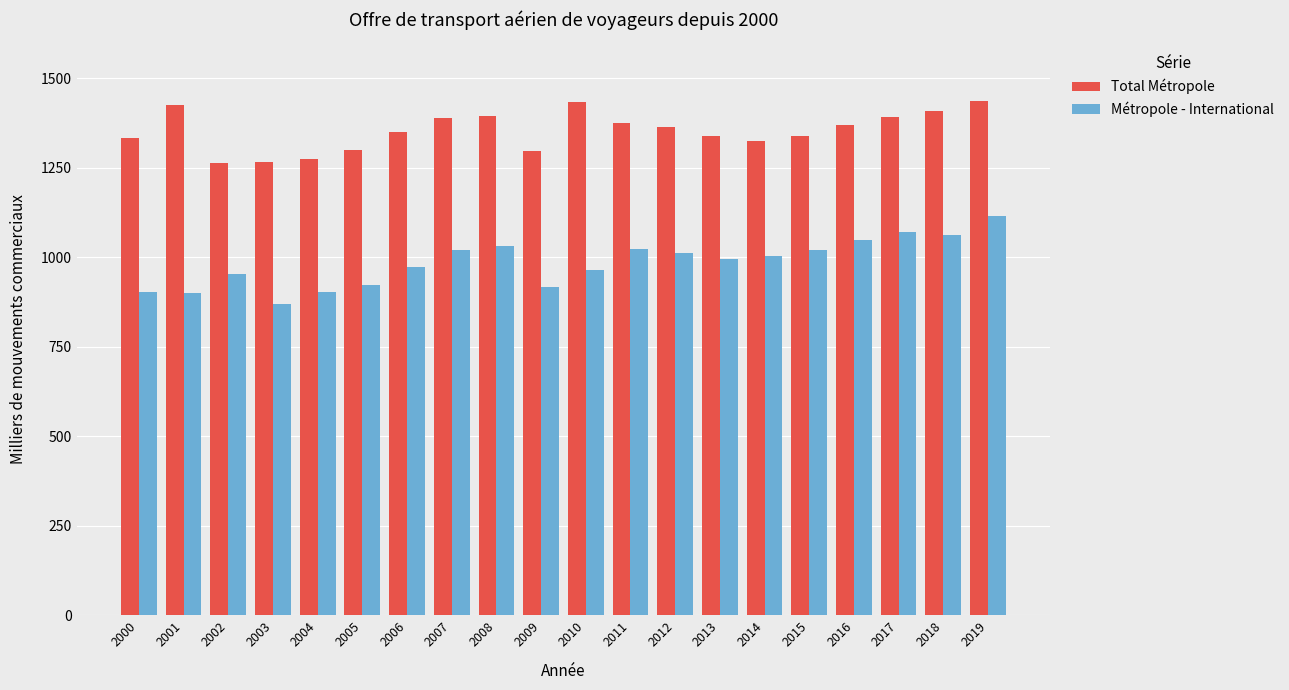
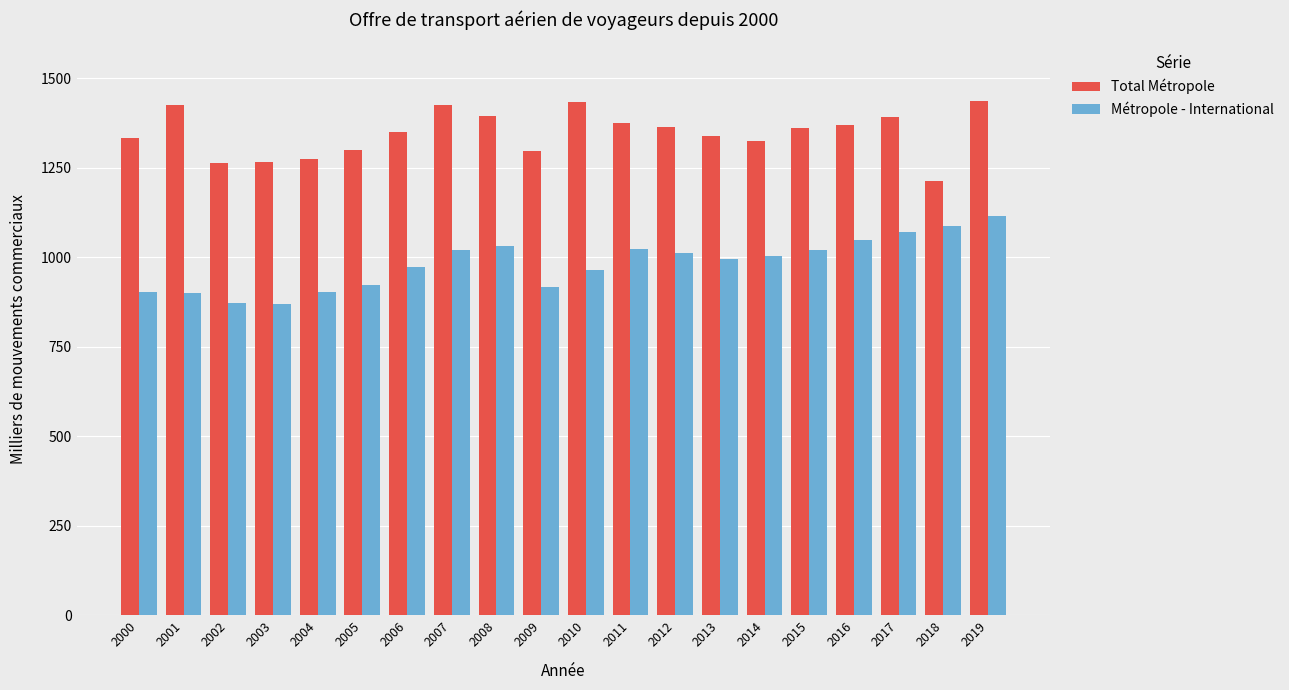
  {
    "Total Métropole": {
      "2000": 1330,
      "2001": 1420,
      "2002": 1260,
      "2003": 1270,
      "2004": 1280,
      "2005": 1300,
      "2006": 1350,
-     "2007": 1390,
+     "2007": 1420,
      "2008": 1390,
      "2009": 1300,
      "2010": 1430,
      "2011": 1370,
      "2012": 1360,
      "2013": 1340,
      "2014": 1330,
-     "2015": 1340,
+     "2015": 1360,
      "2016": 1370,
      "2017": 1390,
-     "2018": 1410,
+     "2018": 1210,
      "2019": 1440
    },
    "Métropole - International": {
      "2000": 900,
      "2001": 900,
-     "2002": 950,
+     "2002": 870,
      "2003": 870,
      "2004": 900,
      "2005": 920,
      "2006": 970,
      "2007": 1020,
      "2008": 1030,
      "2009": 920,
      "2010": 970,
      "2011": 1020,
      "2012": 1010,
      "2013": 990,
      "2014": 1000,
      "2015": 1020,
      "2016": 1050,
      "2017": 1070,
-     "2018": 1060,
+     "2018": 1090,
      "2019": 1110
    }
  }
